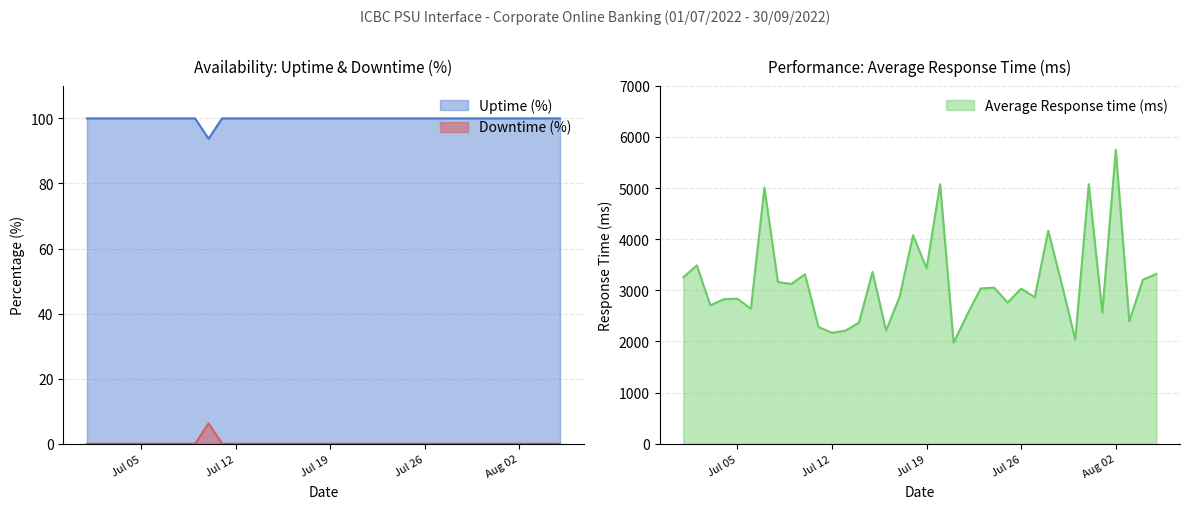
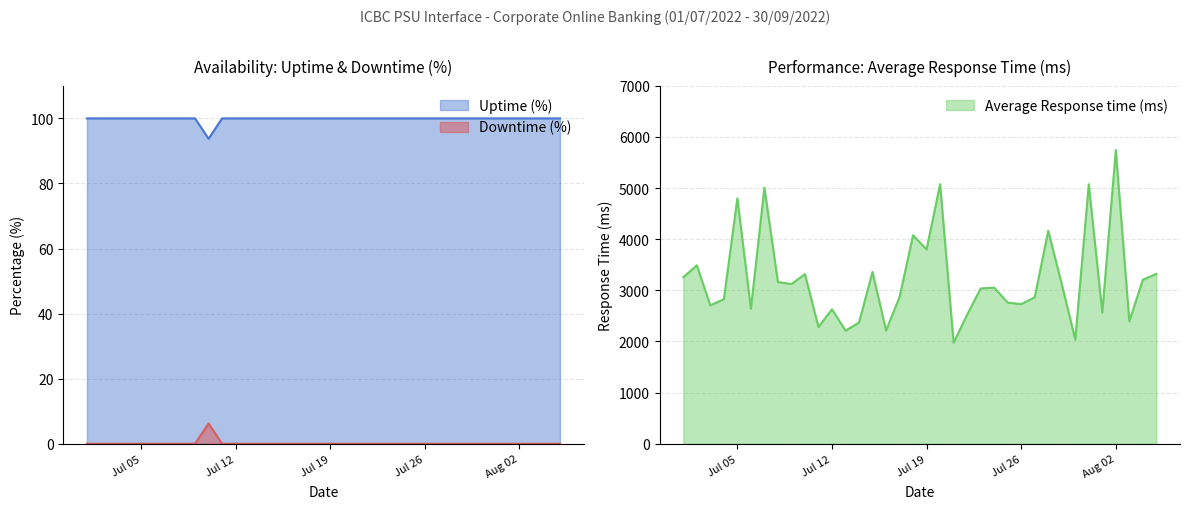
  {
    "Availability: Uptime & Downtime (%)": {
      "Uptime (%)": {
        "Jul 05": 100,
        "Jul 12": 100,
        "Jul 19": 100,
        "Jul 26": 100,
        "Aug 02": 100
      },
      "Downtime (%)": {
        "Jul 05": 0,
        "Jul 12": 0,
        "Jul 19": 0,
        "Jul 26": 0,
        "Aug 02": 0
      }
    },
    "Performance: Average Response Time (ms)": {
-     "Jul 05": 2800,
-     "Jul 12": 2200,
-     "Jul 19": 3400,
-     "Jul 26": 3000,
+     "Jul 05": 4800,
+     "Jul 12": 2600,
+     "Jul 19": 3800,
+     "Jul 26": 2700,
      "Aug 02": 5700
    }
  }
